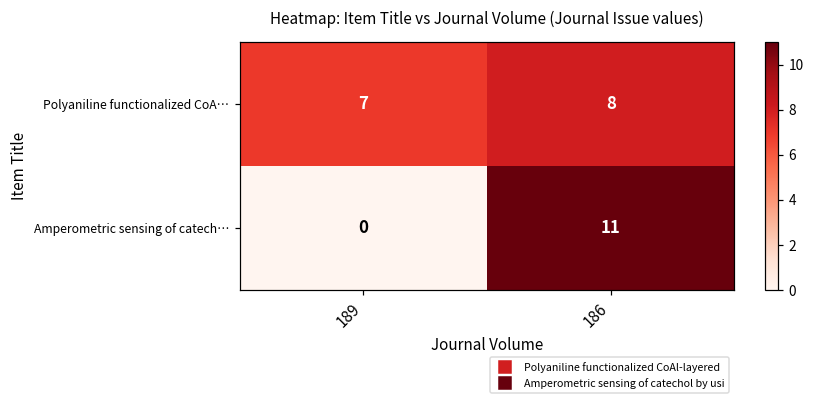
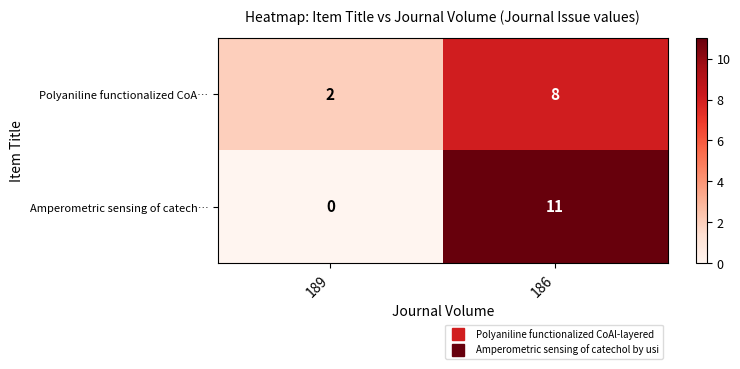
  {
    "Polyaniline functionalized CoA…": {
-     "189": 7,
+     "189": 2,
      "186": 8
    },
    "Amperometric sensing of catech…": {
      "189": 0,
      "186": 11
    }
  }
